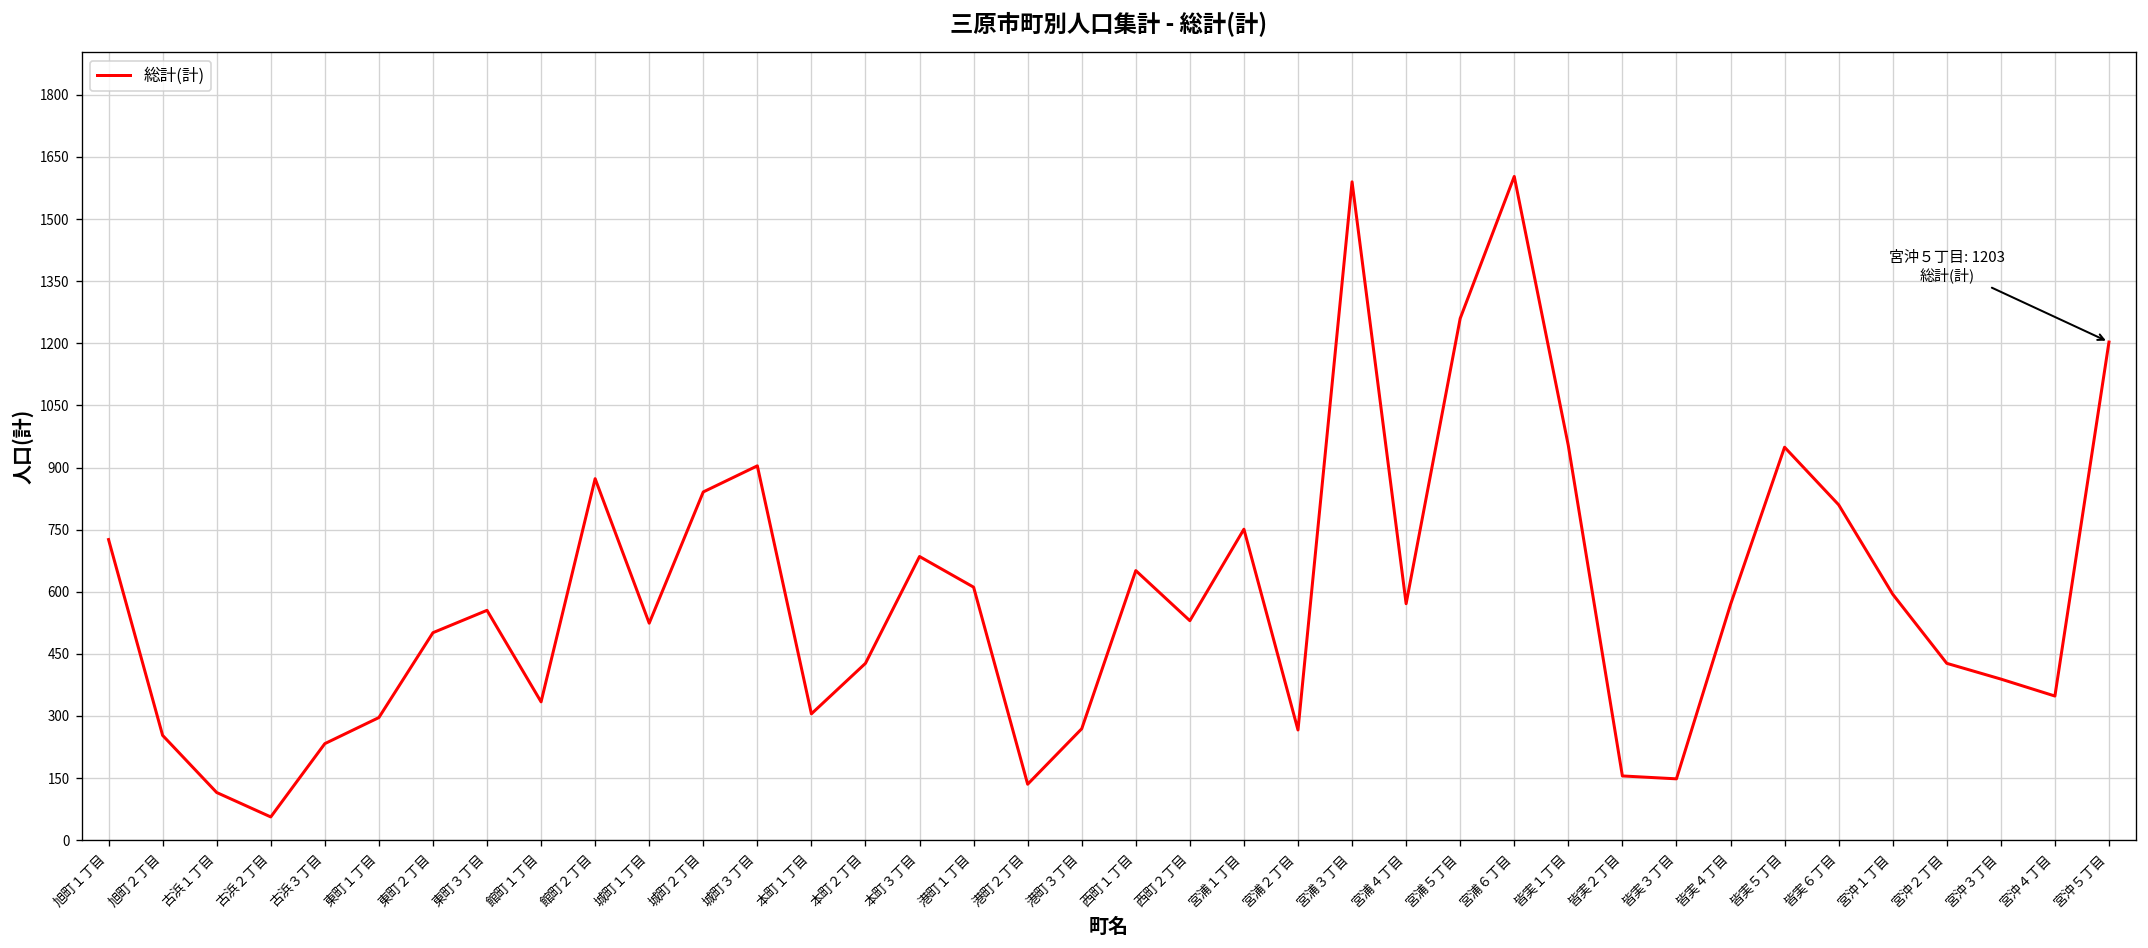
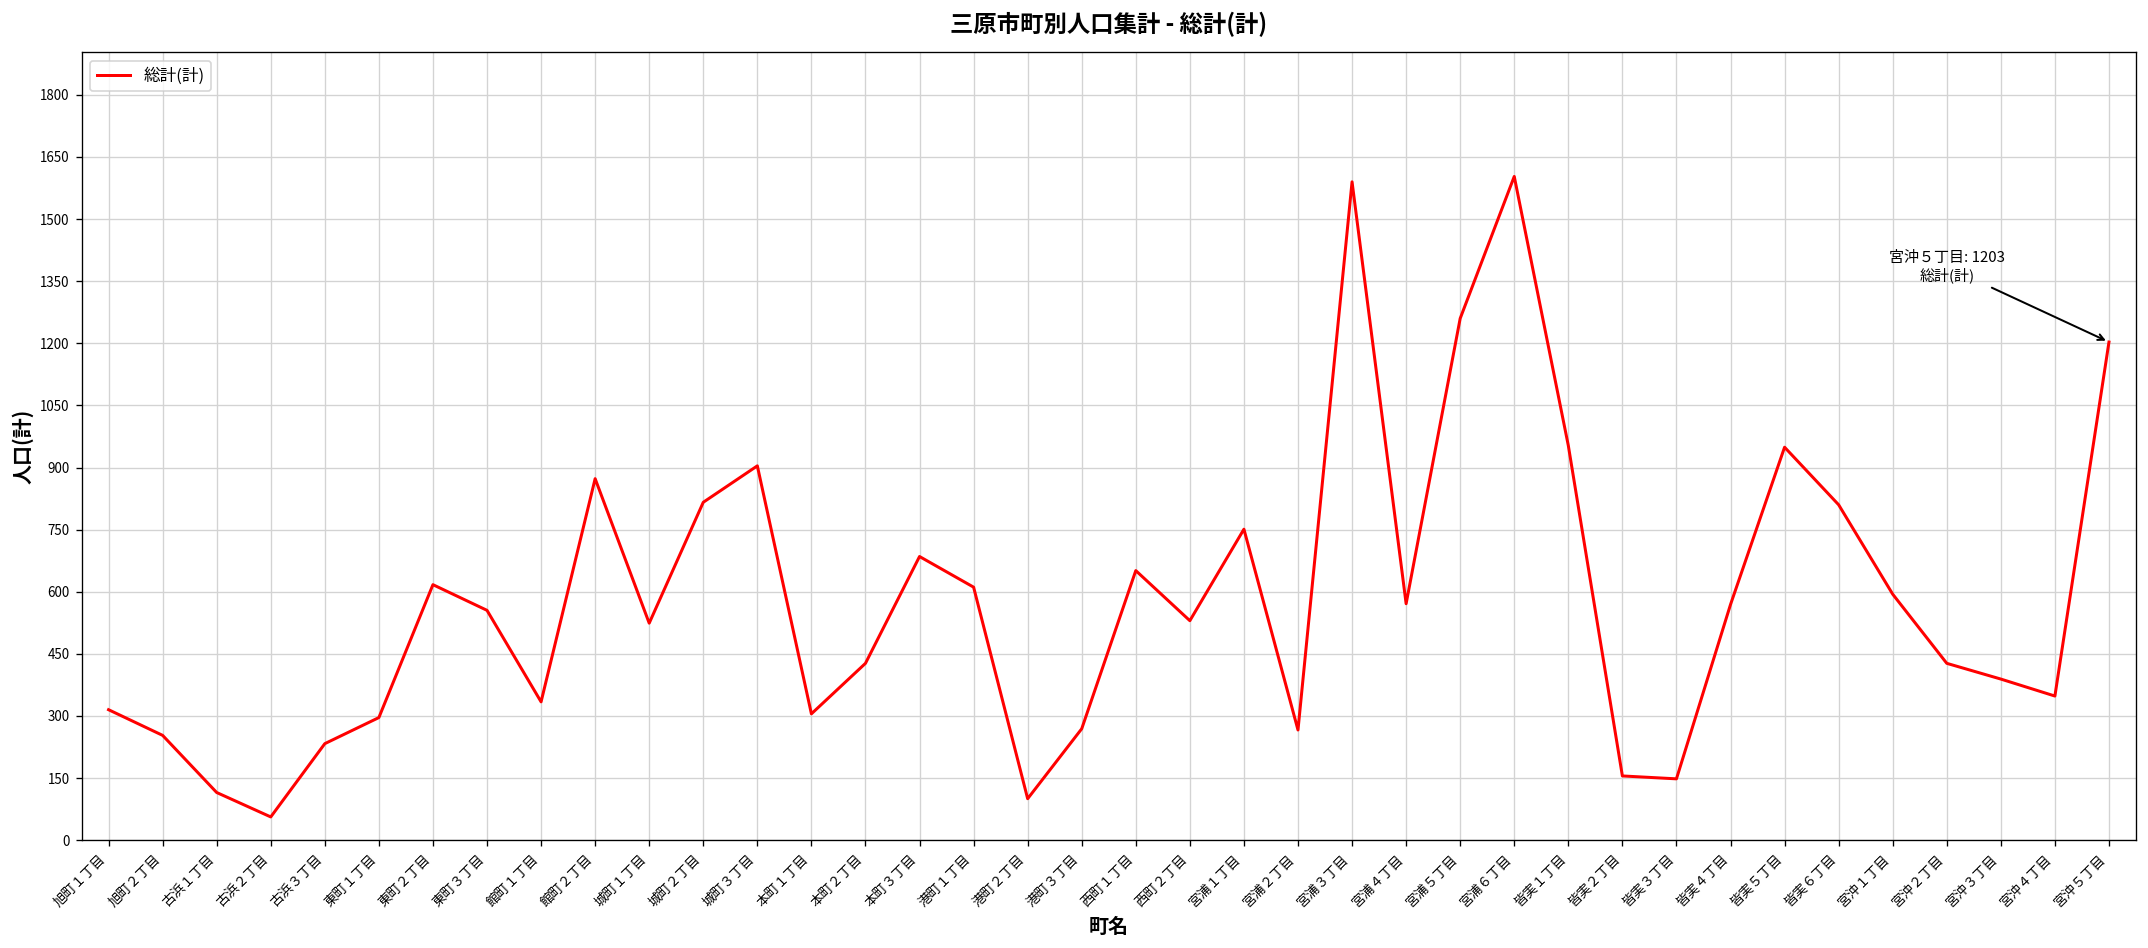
  {
-   "旭町１丁目": 730,
+   "旭町１丁目": 320,
    "旭町２丁目": 250,
    "古浜１丁目": 120,
    "古浜２丁目": 60,
    "古浜３丁目": 230,
    "東町１丁目": 300,
-   "東町２丁目": 500,
+   "東町２丁目": 620,
    "東町３丁目": 560,
    "館町１丁目": 330,
    "館町２丁目": 870,
    "城町１丁目": 520,
-   "城町２丁目": 840,
+   "城町２丁目": 820,
    "城町３丁目": 900,
    "本町１丁目": 310,
    "本町２丁目": 430,
    "本町３丁目": 690,
    "港町１丁目": 610,
-   "港町２丁目": 140,
+   "港町２丁目": 100,
    "港町３丁目": 270,
    "西町１丁目": 650,
    "西町２丁目": 530,
    "宮浦１丁目": 750,
    "宮浦２丁目": 270,
    "宮浦３丁目": 1590,
    "宮浦４丁目": 570,
    "宮浦５丁目": 1260,
    "宮浦６丁目": 1600,
    "皆実１丁目": 950,
    "皆実２丁目": 160,
    "皆実３丁目": 150,
    "皆実４丁目": 570,
    "皆実５丁目": 950,
    "皆実６丁目": 810,
    "宮沖１丁目": 590,
    "宮沖２丁目": 430,
    "宮沖３丁目": 390,
    "宮沖４丁目": 350
  }
